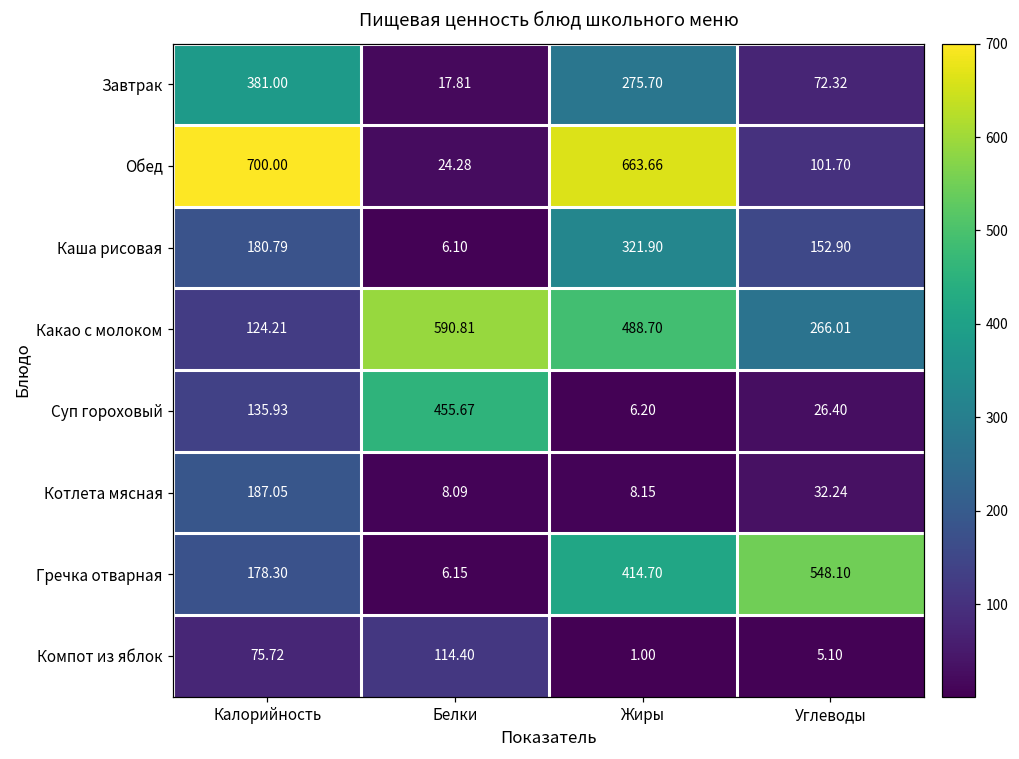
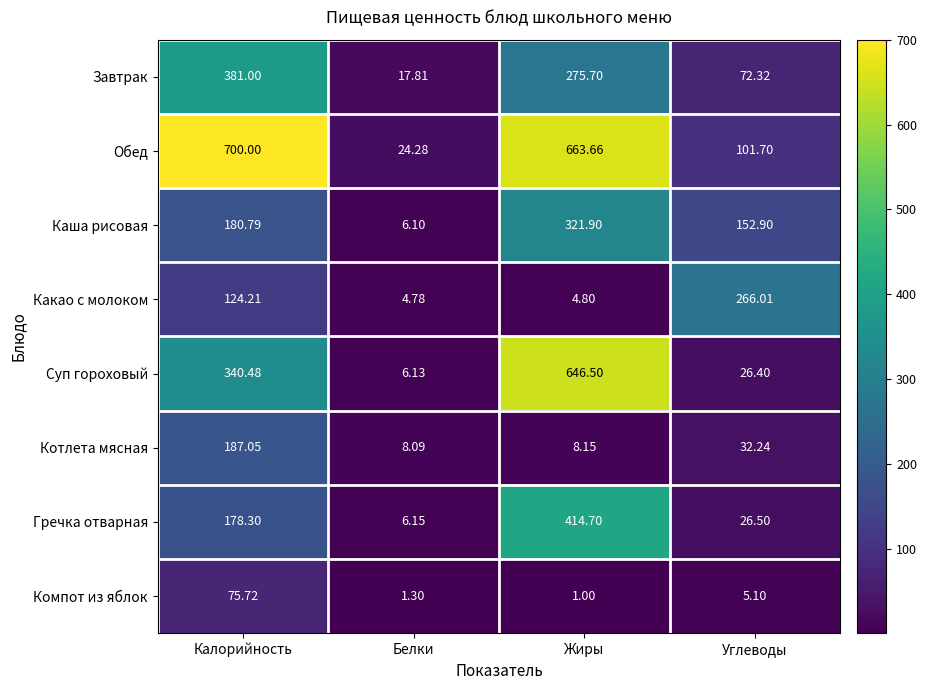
  {
    "Завтрак": {
      "Калорийность": 381.00,
      "Белки": 17.81,
      "Жиры": 275.70,
      "Углеводы": 72.32
    },
    "Обед": {
      "Калорийность": 700.00,
      "Белки": 24.28,
      "Жиры": 663.66,
      "Углеводы": 101.70
    },
    "Каша рисовая": {
      "Калорийность": 180.79,
      "Белки": 6.10,
      "Жиры": 321.90,
      "Углеводы": 152.90
    },
    "Какао с молоком": {
      "Калорийность": 124.21,
-     "Белки": 590.81,
-     "Жиры": 488.70,
+     "Белки": 4.78,
+     "Жиры": 4.80,
      "Углеводы": 266.01
    },
    "Суп гороховый": {
-     "Калорийность": 135.93,
-     "Белки": 455.67,
-     "Жиры": 6.20,
+     "Калорийность": 340.48,
+     "Белки": 6.13,
+     "Жиры": 646.50,
      "Углеводы": 26.40
    },
    "Котлета мясная": {
      "Калорийность": 187.05,
      "Белки": 8.09,
      "Жиры": 8.15,
      "Углеводы": 32.24
    },
    "Гречка отварная": {
      "Калорийность": 178.30,
      "Белки": 6.15,
      "Жиры": 414.70,
-     "Углеводы": 548.10
+     "Углеводы": 26.50
    },
    "Компот из яблок": {
      "Калорийность": 75.72,
-     "Белки": 114.40,
+     "Белки": 1.30,
      "Жиры": 1.00,
      "Углеводы": 5.10
    }
  }
